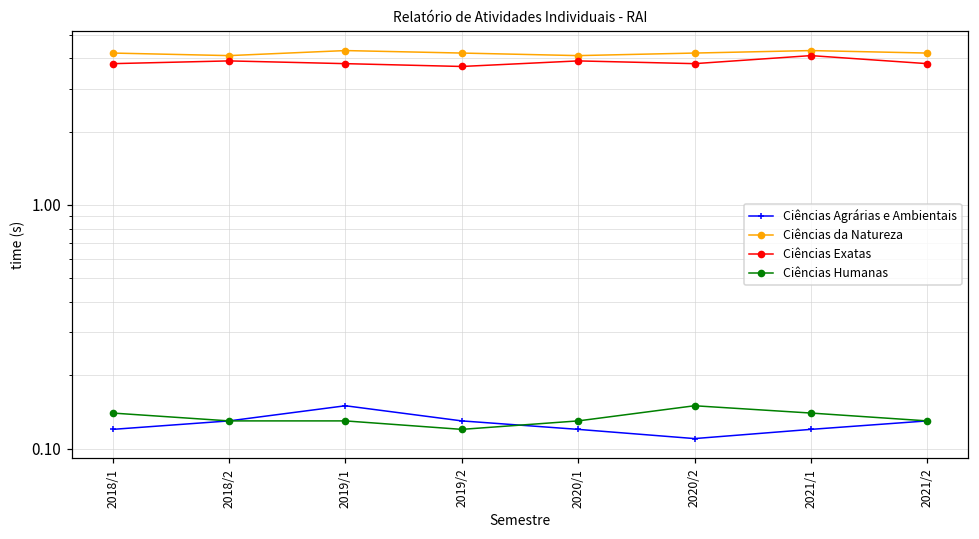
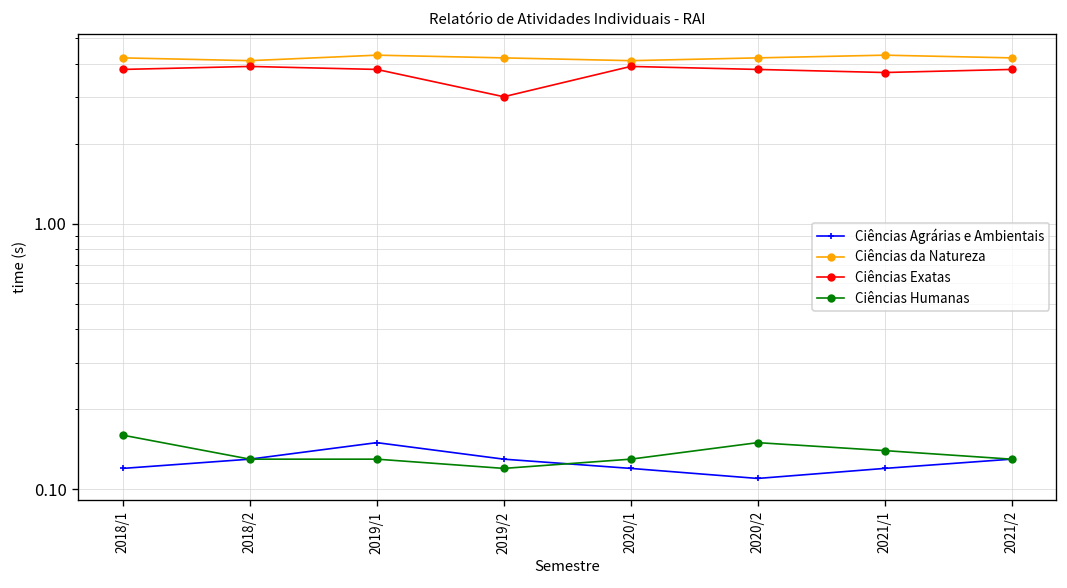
  {
    "Ciências Agrárias e Ambientais": {
      "2018/1": 0.12,
      "2019/1": 0.15,
      "2019/2": 0.13,
      "2020/1": 0.12,
      "2020/2": 0.11,
      "2021/1": 0.12
    },
    "Ciências da Natureza": {
      "2018/1": 4.2,
      "2018/2": 4.1,
      "2019/1": 4.3,
      "2019/2": 4.2,
      "2020/1": 4.1,
      "2020/2": 4.2,
      "2021/1": 4.3,
      "2021/2": 4.2
    },
    "Ciências Exatas": {
      "2018/1": 3.8,
      "2018/2": 3.9,
      "2019/1": 3.8,
-     "2019/2": 3.7,
+     "2019/2": 3.0,
      "2020/1": 3.9,
      "2020/2": 3.8,
-     "2021/1": 4.1,
+     "2021/1": 3.7,
      "2021/2": 3.8
    },
    "Ciências Humanas": {
-     "2018/1": 0.14,
+     "2018/1": 0.16,
      "2019/1": 0.13,
      "2019/2": 0.12,
      "2020/1": 0.13,
      "2020/2": 0.15,
      "2021/1": 0.14
    }
  }
